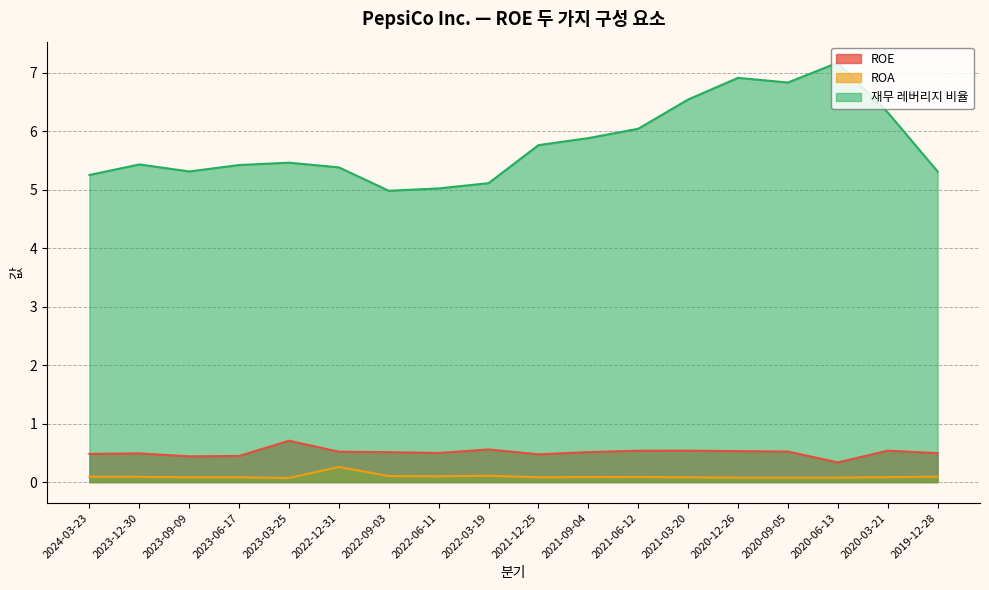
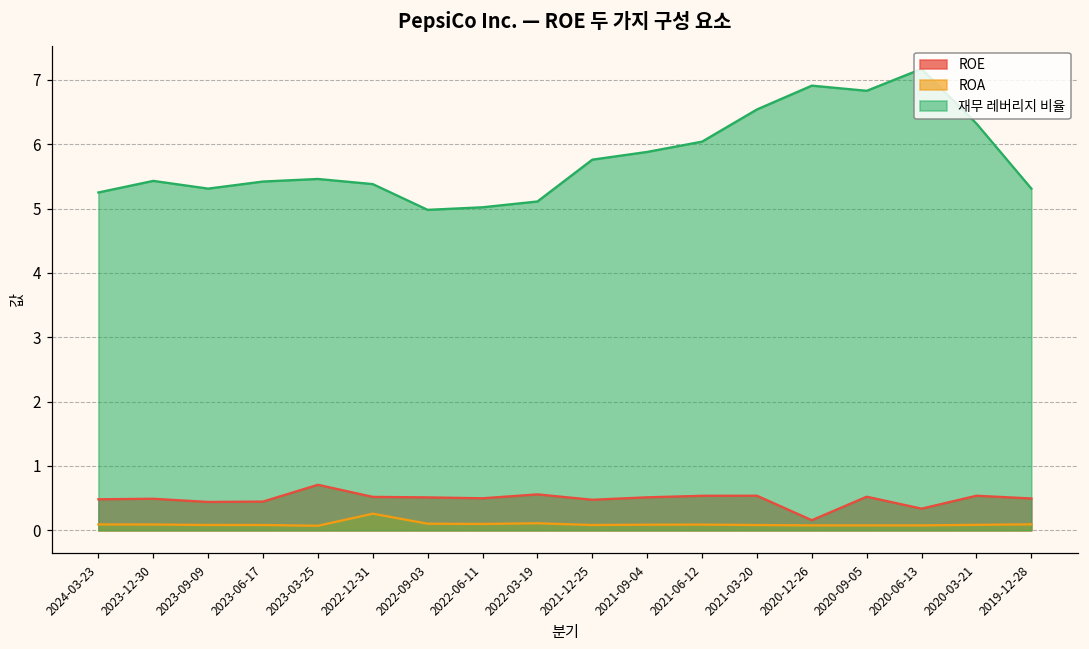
  {
    "ROE": {
      "2024-03-23": 0.5,
      "2023-12-30": 0.5,
      "2023-09-09": 0.4,
      "2023-06-17": 0.4,
      "2023-03-25": 0.7,
      "2022-12-31": 0.5,
      "2022-09-03": 0.5,
      "2022-06-11": 0.5,
      "2022-03-19": 0.6,
      "2021-12-25": 0.5,
      "2021-09-04": 0.5,
      "2021-06-12": 0.5,
      "2021-03-20": 0.5,
-     "2020-12-26": 0.5,
+     "2020-12-26": 0.2,
      "2020-09-05": 0.5,
      "2020-06-13": 0.3,
      "2020-03-21": 0.5,
      "2019-12-28": 0.5
    },
    "ROA": {
      "2024-03-23": 0.1,
      "2023-12-30": 0.1,
      "2023-09-09": 0.1,
      "2023-06-17": 0.1,
      "2023-03-25": 0.1,
      "2022-12-31": 0.3,
      "2022-09-03": 0.1,
      "2022-06-11": 0.1,
      "2022-03-19": 0.1,
      "2021-12-25": 0.1,
      "2021-09-04": 0.1,
      "2021-06-12": 0.1,
      "2021-03-20": 0.1,
      "2020-12-26": 0.1,
      "2020-09-05": 0.1,
      "2020-06-13": 0.1,
      "2020-03-21": 0.1,
      "2019-12-28": 0.1
    },
    "재무 레버리지 비율": {
      "2024-03-23": 5.3,
      "2023-12-30": 5.4,
      "2023-09-09": 5.3,
      "2023-06-17": 5.4,
      "2023-03-25": 5.5,
      "2022-12-31": 5.4,
      "2022-09-03": 5.0,
      "2022-06-11": 5.0,
      "2022-03-19": 5.1,
      "2021-12-25": 5.8,
      "2021-09-04": 5.9,
      "2021-06-12": 6.0,
      "2021-03-20": 6.5,
      "2020-12-26": 6.9,
      "2020-09-05": 6.8,
      "2020-03-21": 6.3,
      "2019-12-28": 5.3
    }
  }
